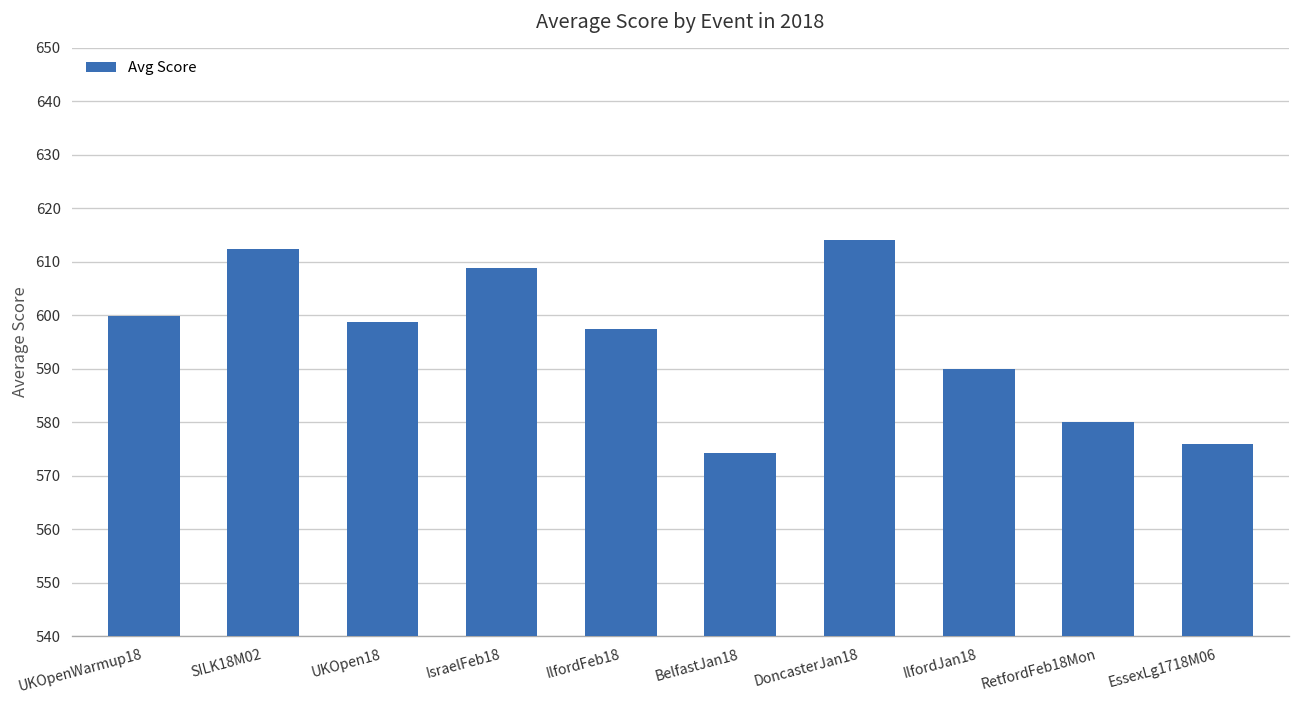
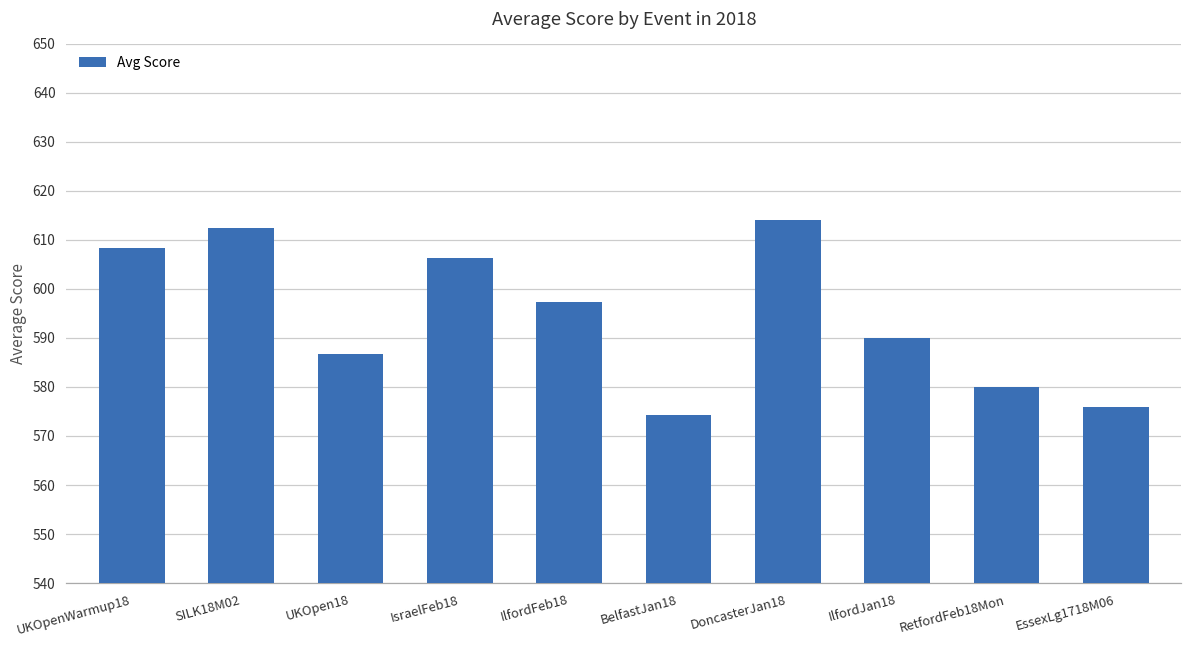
  {
-   "UKOpenWarmup18": 600,
+   "UKOpenWarmup18": 608,
    "SILK18M02": 612,
-   "UKOpen18": 599,
-   "IsraelFeb18": 609,
+   "UKOpen18": 587,
+   "IsraelFeb18": 606,
    "IlfordFeb18": 597,
    "BelfastJan18": 574,
    "DoncasterJan18": 614,
    "IlfordJan18": 590,
    "RetfordFeb18Mon": 580,
    "EssexLg1718M06": 576
  }
